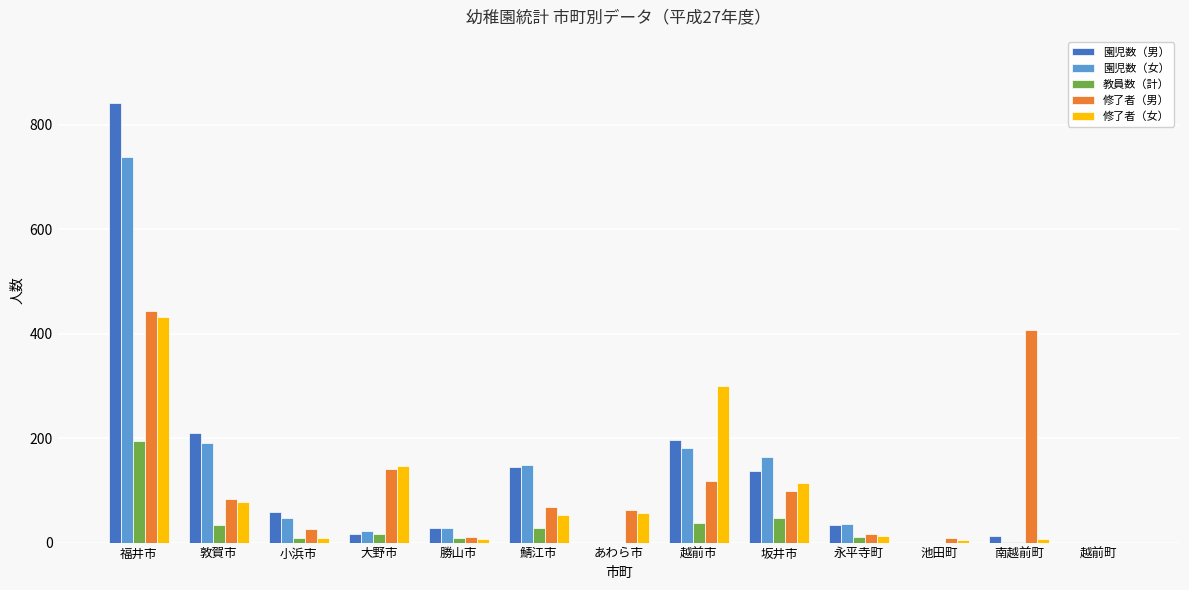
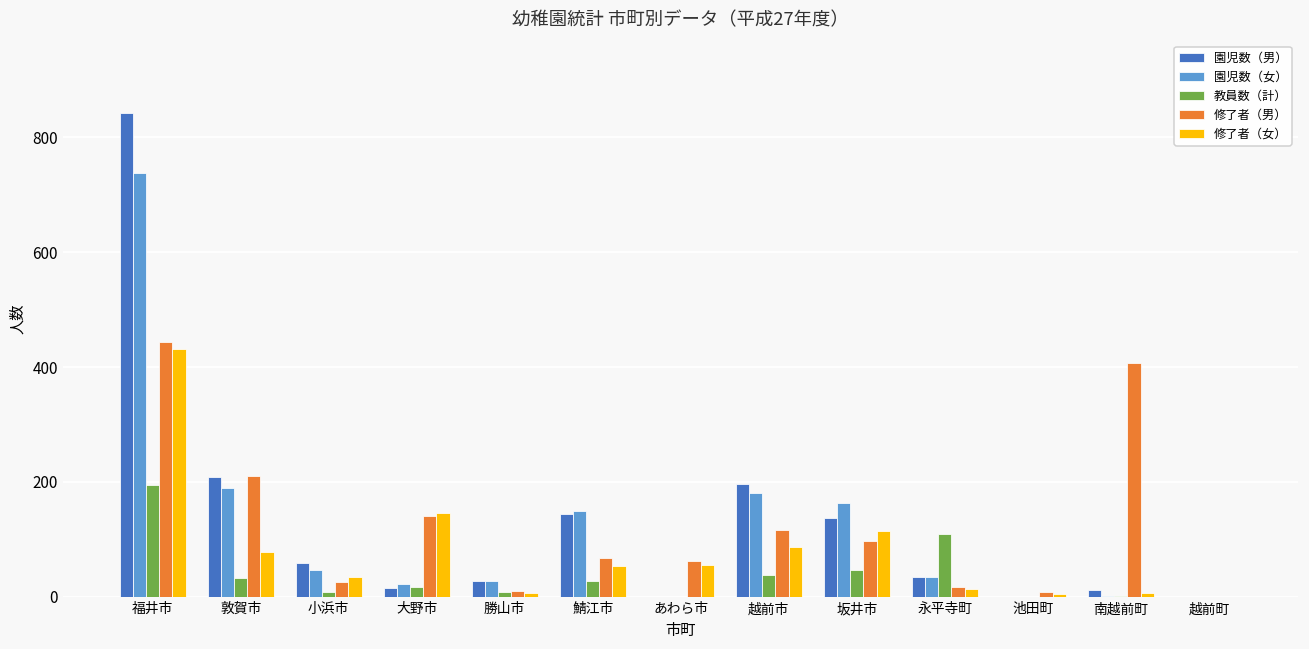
  {
    "教員数（計）": {
      "福井市": 190,
      "敦賀市": 30,
      "小浜市": 10,
      "大野市": 20,
      "勝山市": 10,
      "鯖江市": 30,
      "あわら市": 0,
      "越前市": 40,
      "坂井市": 50,
-     "永平寺町": 10,
+     "永平寺町": 110,
      "池田町": 0,
      "越前町": 0
    },
    "修了者（男）": {
      "福井市": 440,
-     "敦賀市": 80,
+     "敦賀市": 210,
      "小浜市": 30,
      "大野市": 140,
      "勝山市": 10,
      "鯖江市": 70,
      "あわら市": 60,
      "越前市": 120,
      "坂井市": 100,
      "永平寺町": 20,
      "池田町": 10,
      "南越前町": 410,
      "越前町": 0
    },
    "修了者（女）": {
      "福井市": 430,
      "敦賀市": 80,
-     "小浜市": 10,
+     "小浜市": 30,
      "大野市": 150,
      "勝山市": 10,
      "鯖江市": 50,
      "あわら市": 60,
-     "越前市": 300,
+     "越前市": 90,
      "坂井市": 110,
      "永平寺町": 10,
      "池田町": 10,
      "南越前町": 10,
      "越前町": 0
    }
  }
